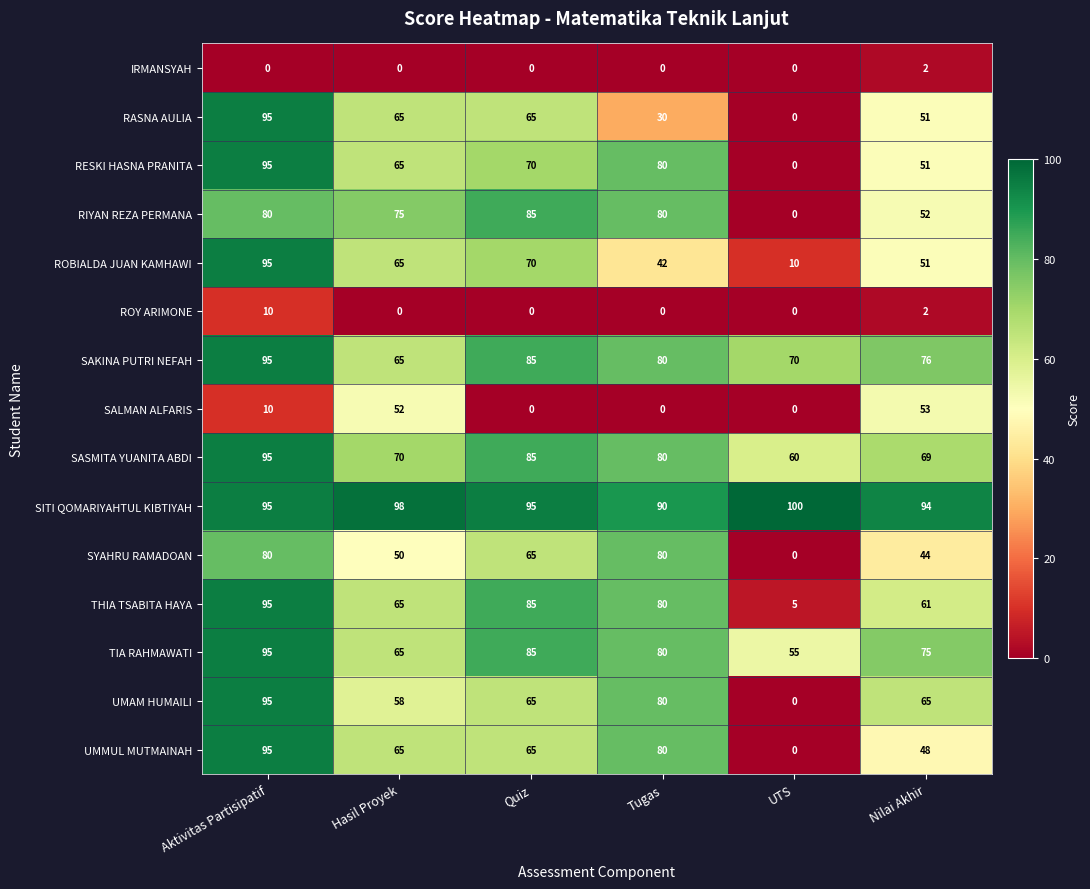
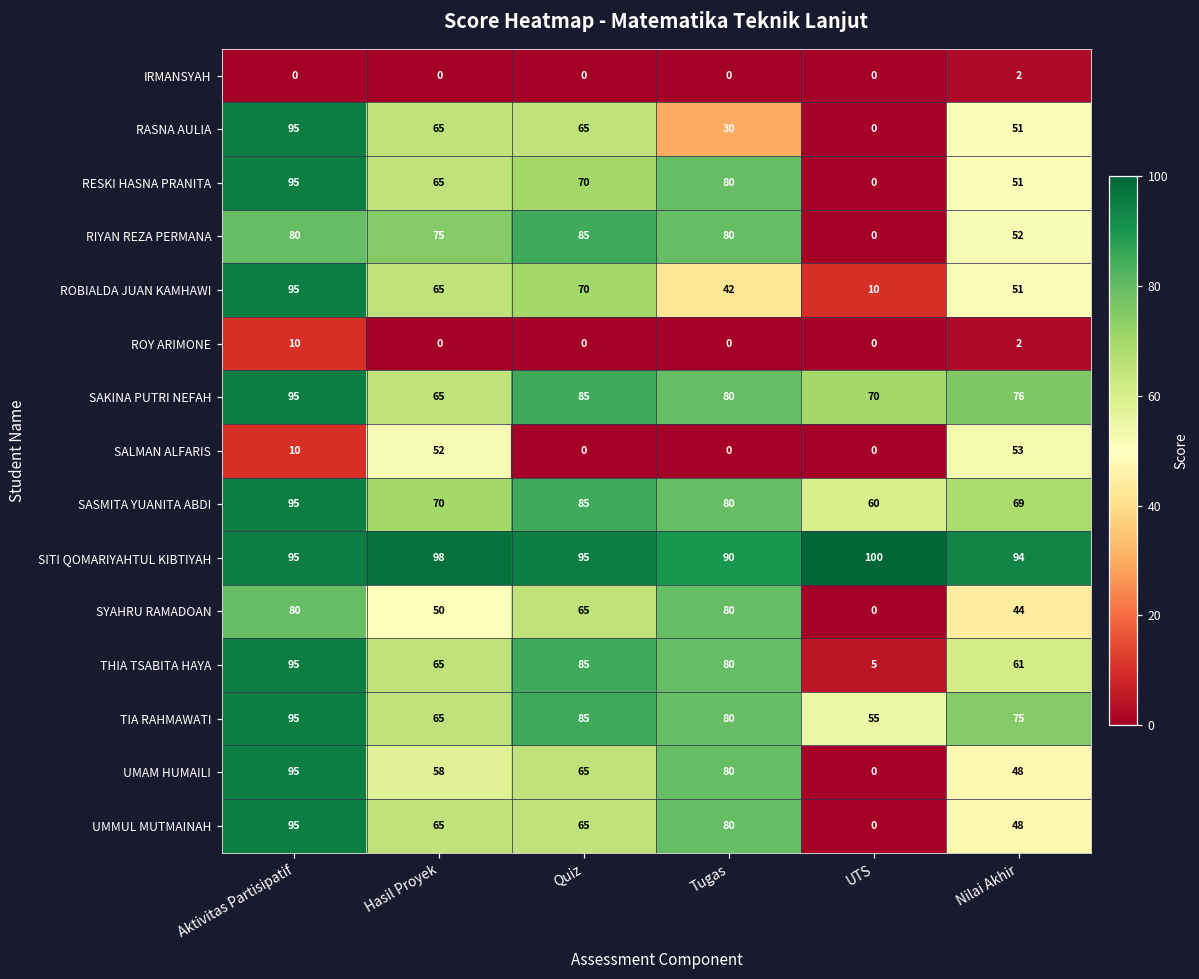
  {
    "IRMANSYAH": {
      "Aktivitas Partisipatif": 0,
      "Hasil Proyek": 0,
      "Quiz": 0,
      "Tugas": 0,
      "UTS": 0,
      "Nilai Akhir": 2
    },
    "RASNA AULIA": {
      "Aktivitas Partisipatif": 95,
      "Hasil Proyek": 65,
      "Quiz": 65,
      "Tugas": 30,
      "UTS": 0,
      "Nilai Akhir": 51
    },
    "RESKI HASNA PRANITA": {
      "Aktivitas Partisipatif": 95,
      "Hasil Proyek": 65,
      "Quiz": 70,
      "Tugas": 80,
      "UTS": 0,
      "Nilai Akhir": 51
    },
    "RIYAN REZA PERMANA": {
      "Aktivitas Partisipatif": 80,
      "Hasil Proyek": 75,
      "Quiz": 85,
      "Tugas": 80,
      "UTS": 0,
      "Nilai Akhir": 52
    },
    "ROBIALDA JUAN KAMHAWI": {
      "Aktivitas Partisipatif": 95,
      "Hasil Proyek": 65,
      "Quiz": 70,
      "Tugas": 42,
      "UTS": 10,
      "Nilai Akhir": 51
    },
    "ROY ARIMONE": {
      "Aktivitas Partisipatif": 10,
      "Hasil Proyek": 0,
      "Quiz": 0,
      "Tugas": 0,
      "UTS": 0,
      "Nilai Akhir": 2
    },
    "SAKINA PUTRI NEFAH": {
      "Aktivitas Partisipatif": 95,
      "Hasil Proyek": 65,
      "Quiz": 85,
      "Tugas": 80,
      "UTS": 70,
      "Nilai Akhir": 76
    },
    "SALMAN ALFARIS": {
      "Aktivitas Partisipatif": 10,
      "Hasil Proyek": 52,
      "Quiz": 0,
      "Tugas": 0,
      "UTS": 0,
      "Nilai Akhir": 53
    },
    "SASMITA YUANITA ABDI": {
      "Aktivitas Partisipatif": 95,
      "Hasil Proyek": 70,
      "Quiz": 85,
      "Tugas": 80,
      "UTS": 60,
      "Nilai Akhir": 69
    },
    "SITI QOMARIYAHTUL KIBTIYAH": {
      "Aktivitas Partisipatif": 95,
      "Hasil Proyek": 98,
      "Quiz": 95,
      "Tugas": 90,
      "UTS": 100,
      "Nilai Akhir": 94
    },
    "SYAHRU RAMADOAN": {
      "Aktivitas Partisipatif": 80,
      "Hasil Proyek": 50,
      "Quiz": 65,
      "Tugas": 80,
      "UTS": 0,
      "Nilai Akhir": 44
    },
    "THIA TSABITA HAYA": {
      "Aktivitas Partisipatif": 95,
      "Hasil Proyek": 65,
      "Quiz": 85,
      "Tugas": 80,
      "UTS": 5,
      "Nilai Akhir": 61
    },
    "TIA RAHMAWATI": {
      "Aktivitas Partisipatif": 95,
      "Hasil Proyek": 65,
      "Quiz": 85,
      "Tugas": 80,
      "UTS": 55,
      "Nilai Akhir": 75
    },
    "UMAM HUMAILI": {
      "Aktivitas Partisipatif": 95,
      "Hasil Proyek": 58,
      "Quiz": 65,
      "Tugas": 80,
      "UTS": 0,
-     "Nilai Akhir": 65
+     "Nilai Akhir": 48
    },
    "UMMUL MUTMAINAH": {
      "Aktivitas Partisipatif": 95,
      "Hasil Proyek": 65,
      "Quiz": 65,
      "Tugas": 80,
      "UTS": 0,
      "Nilai Akhir": 48
    }
  }
